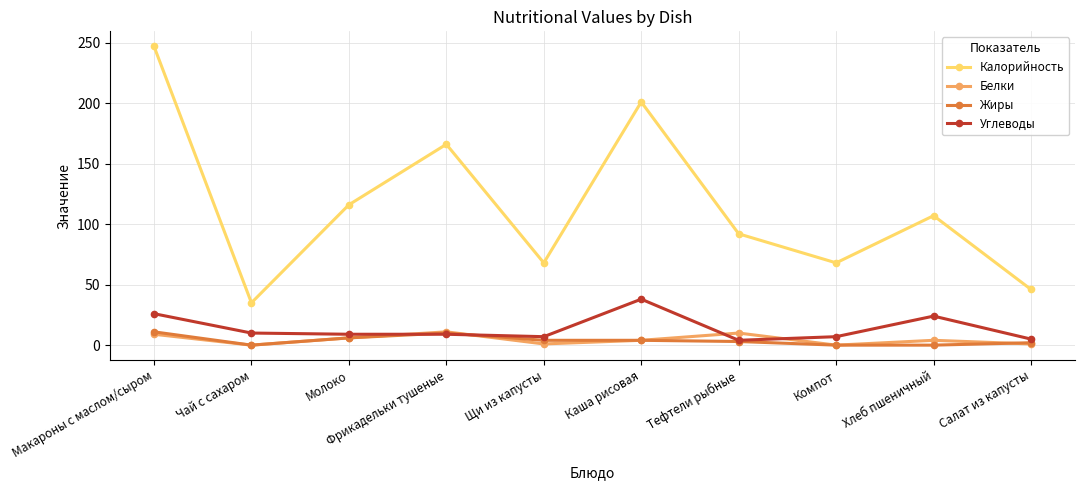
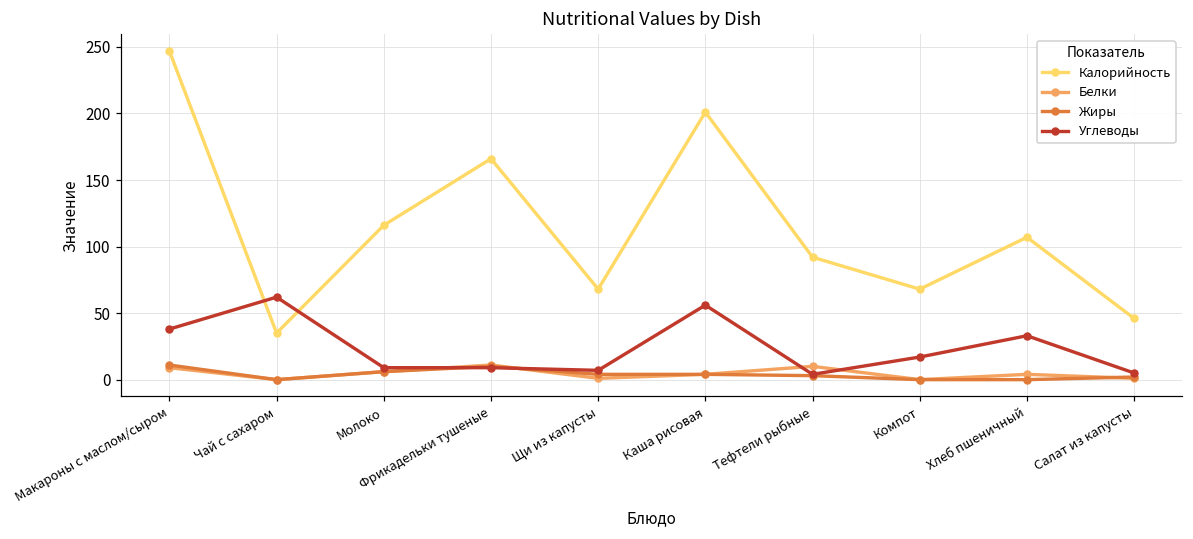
  {
    "Жиры": {
      "Щи из капусты": 4,
      "Хлеб пшеничный": 0
    },
    "Углеводы": {
-     "Макароны с маслом/сыром": 26,
-     "Чай с сахаром": 10,
+     "Макароны с маслом/сыром": 38,
+     "Чай с сахаром": 62,
      "Молоко": 9,
      "Щи из капусты": 7,
-     "Каша рисовая": 38,
-     "Компот": 7,
-     "Хлеб пшеничный": 24,
+     "Каша рисовая": 56,
+     "Компот": 17,
+     "Хлеб пшеничный": 33,
      "Салат из капусты": 5
    }
  }
